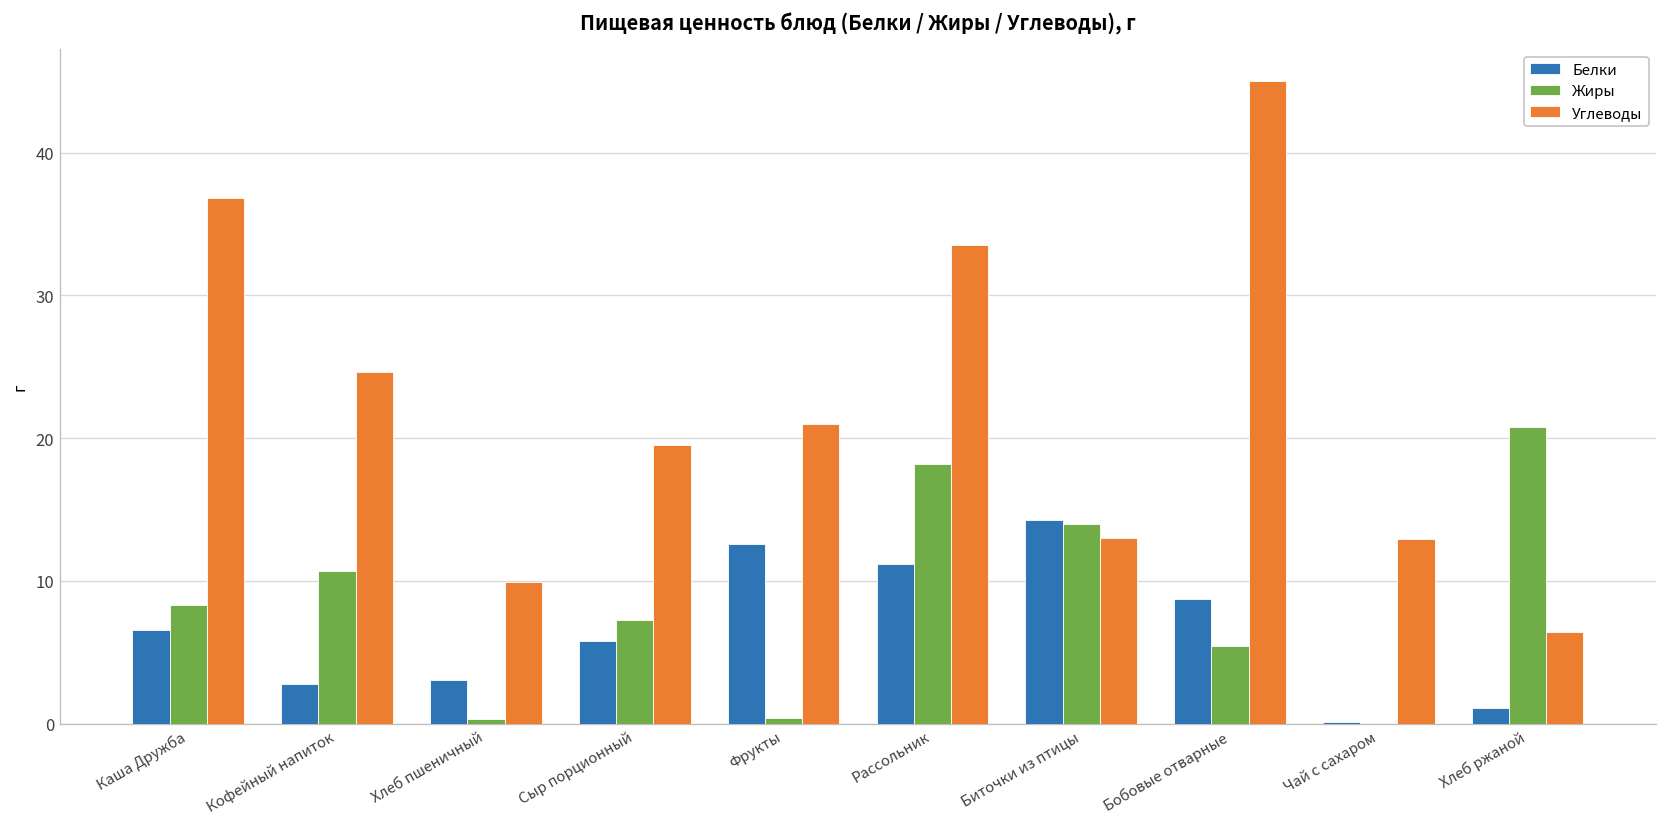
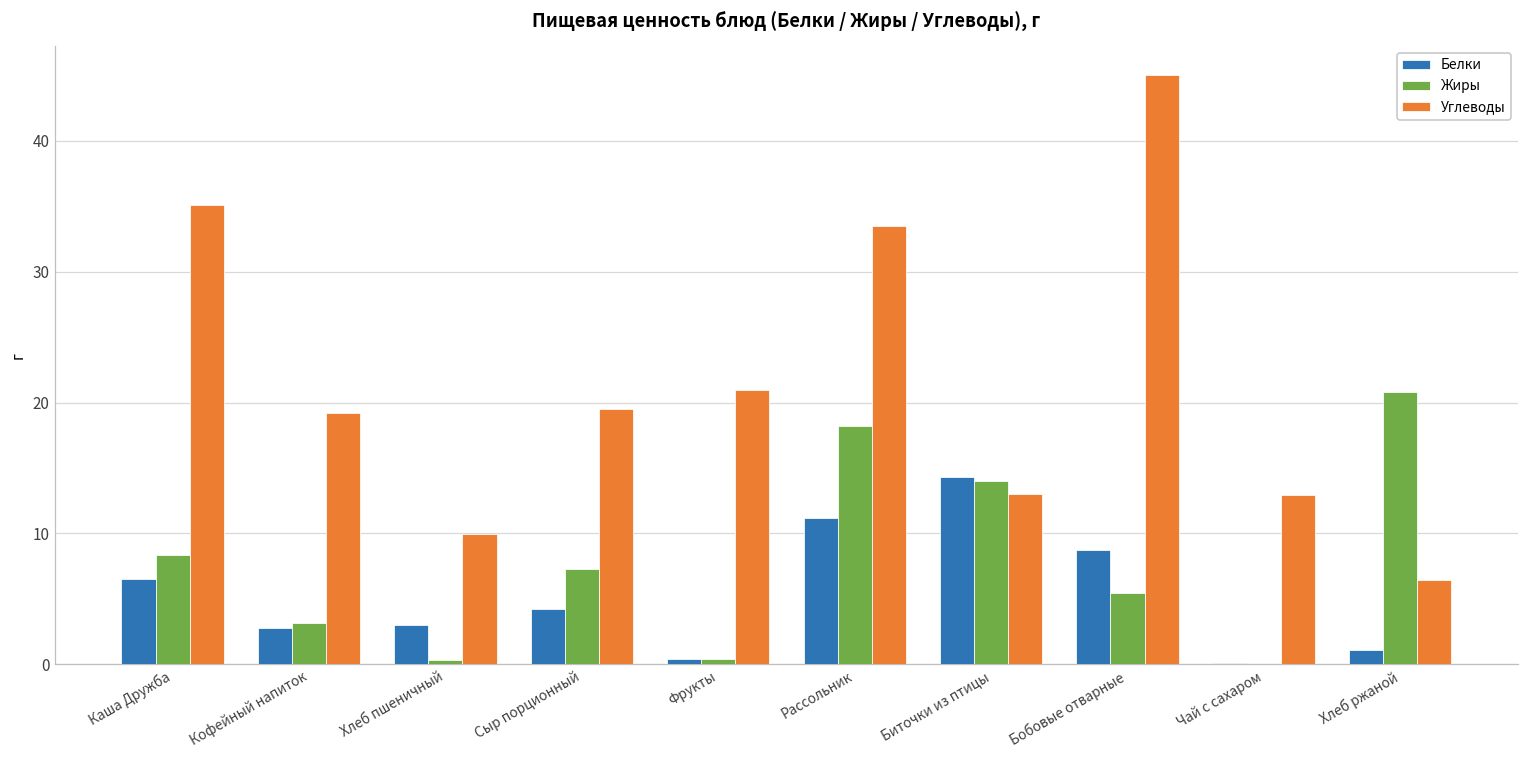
  {
    "Белки": {
      "Каша Дружба": 6.6,
      "Кофейный напиток": 2.8,
      "Хлеб пшеничный": 3.0,
-     "Сыр порционный": 5.8,
-     "Фрукты": 12.6,
+     "Сыр порционный": 4.2,
+     "Фрукты": 0.4,
      "Рассольник": 11.2,
      "Биточки из птицы": 14.3,
      "Бобовые отварные": 8.7,
      "Хлеб ржаной": 1.1
    },
    "Жиры": {
      "Каша Дружба": 8.3,
-     "Кофейный напиток": 10.7,
+     "Кофейный напиток": 3.2,
      "Хлеб пшеничный": 0.4,
      "Сыр порционный": 7.3,
      "Фрукты": 0.4,
      "Рассольник": 18.2,
      "Биточки из птицы": 14.0,
      "Бобовые отварные": 5.4,
      "Чай с сахаром": 0.0,
      "Хлеб ржаной": 20.8
    },
    "Углеводы": {
-     "Каша Дружба": 36.9,
-     "Кофейный напиток": 24.6,
+     "Каша Дружба": 35.1,
+     "Кофейный напиток": 19.2,
      "Хлеб пшеничный": 9.9,
      "Сыр порционный": 19.5,
      "Фрукты": 21.0,
      "Рассольник": 33.5,
      "Биточки из птицы": 13.0,
      "Бобовые отварные": 45.0,
      "Чай с сахаром": 12.9,
      "Хлеб ржаной": 6.4
    }
  }
